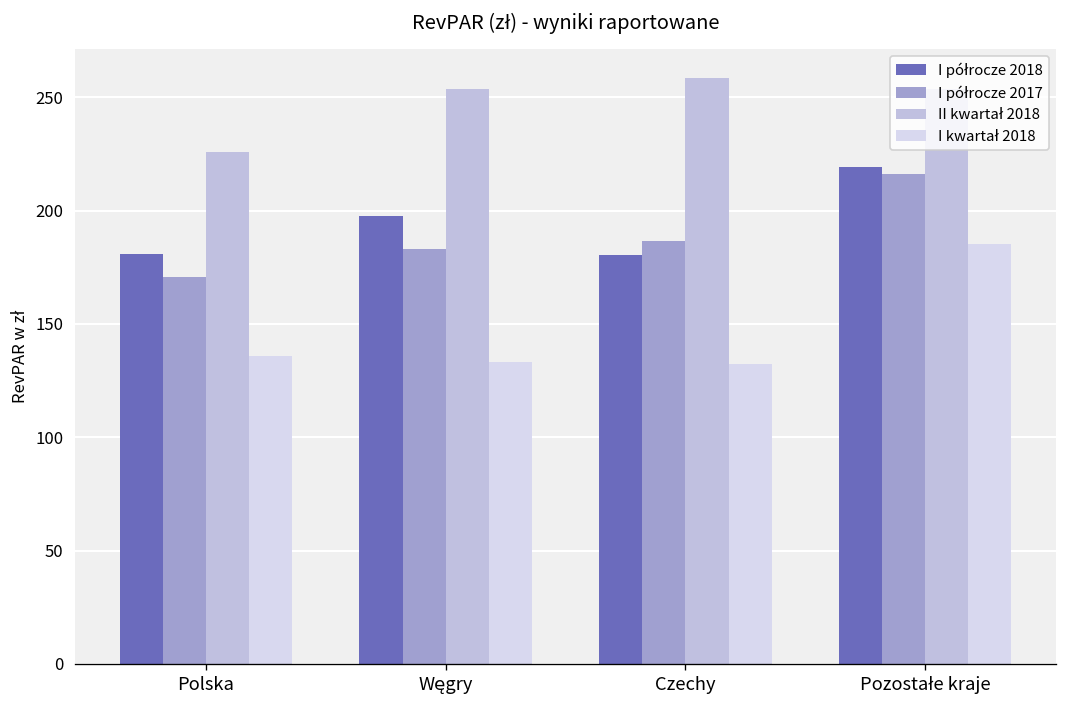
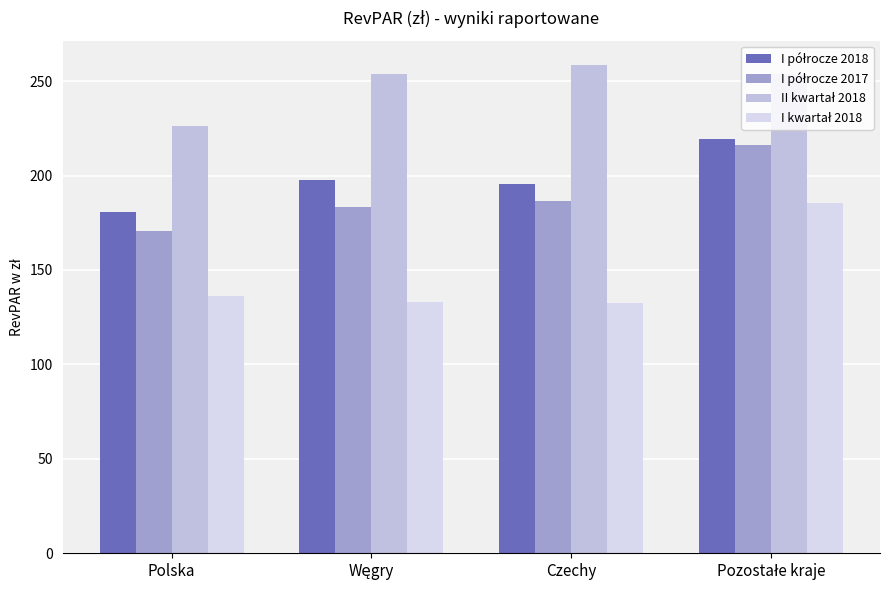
  {
    "I półrocze 2018": {
      "Polska": 181,
      "Węgry": 198,
-     "Czechy": 180,
+     "Czechy": 195,
      "Pozostałe kraje": 219
    }
  }
